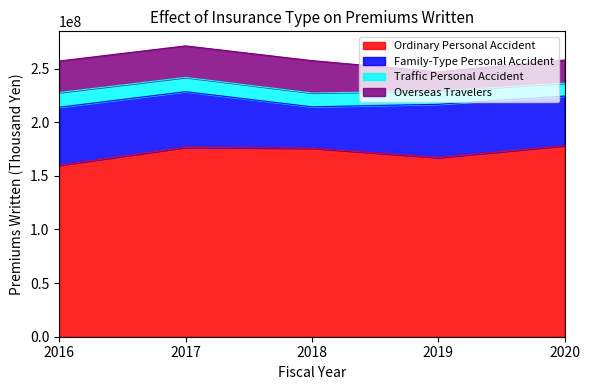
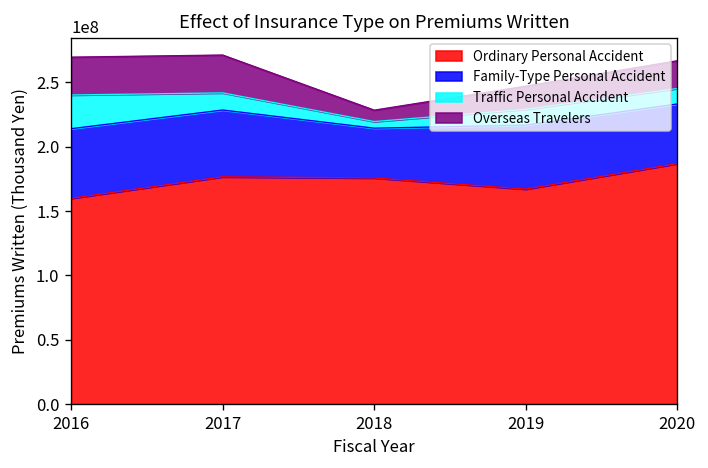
  {
    "Ordinary Personal Accident": {
      "2016": 160000000,
      "2017": 177000000,
      "2018": 176000000,
      "2019": 167000000,
-     "2020": 178000000
+     "2020": 187000000
    },
    "Family-Type Personal Accident": {
      "2016": 54000000,
      "2017": 52000000,
      "2018": 39000000,
      "2019": 50000000,
      "2020": 46000000
    },
    "Traffic Personal Accident": {
-     "2016": 14000000,
+     "2016": 26000000,
      "2017": 13000000,
-     "2018": 13000000,
+     "2018": 5000000,
      "2020": 12000000
    },
    "Overseas Travelers": {
      "2016": 29000000,
      "2017": 29000000,
-     "2018": 30000000,
+     "2018": 9000000,
      "2020": 22000000
    }
  }
